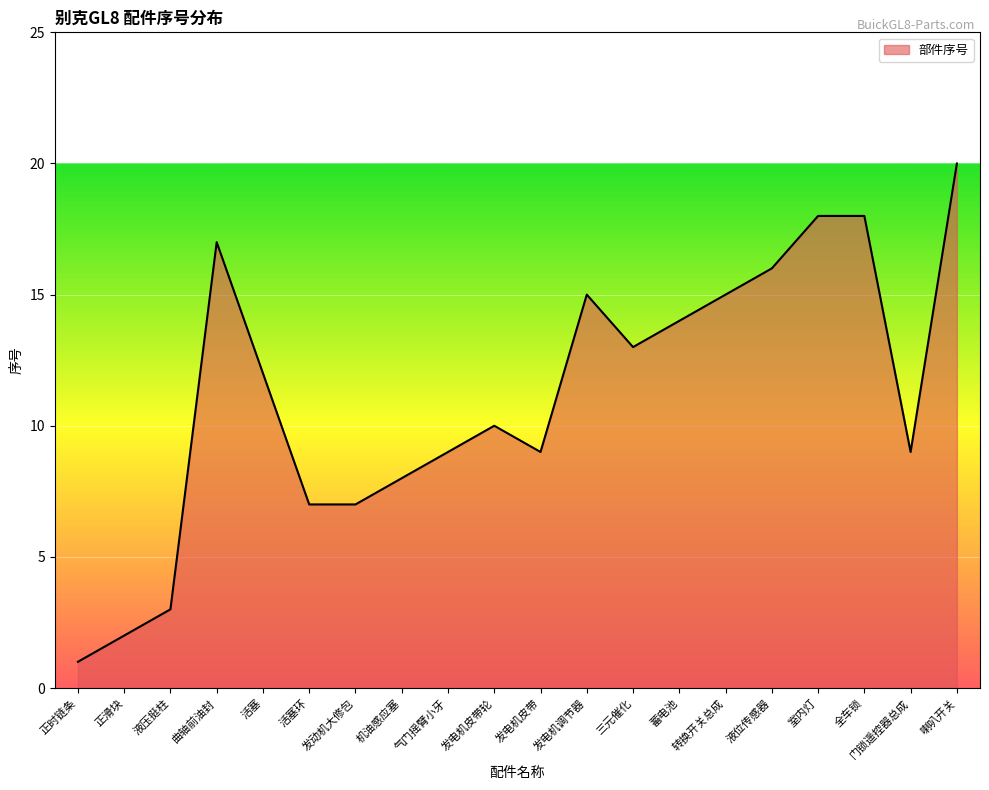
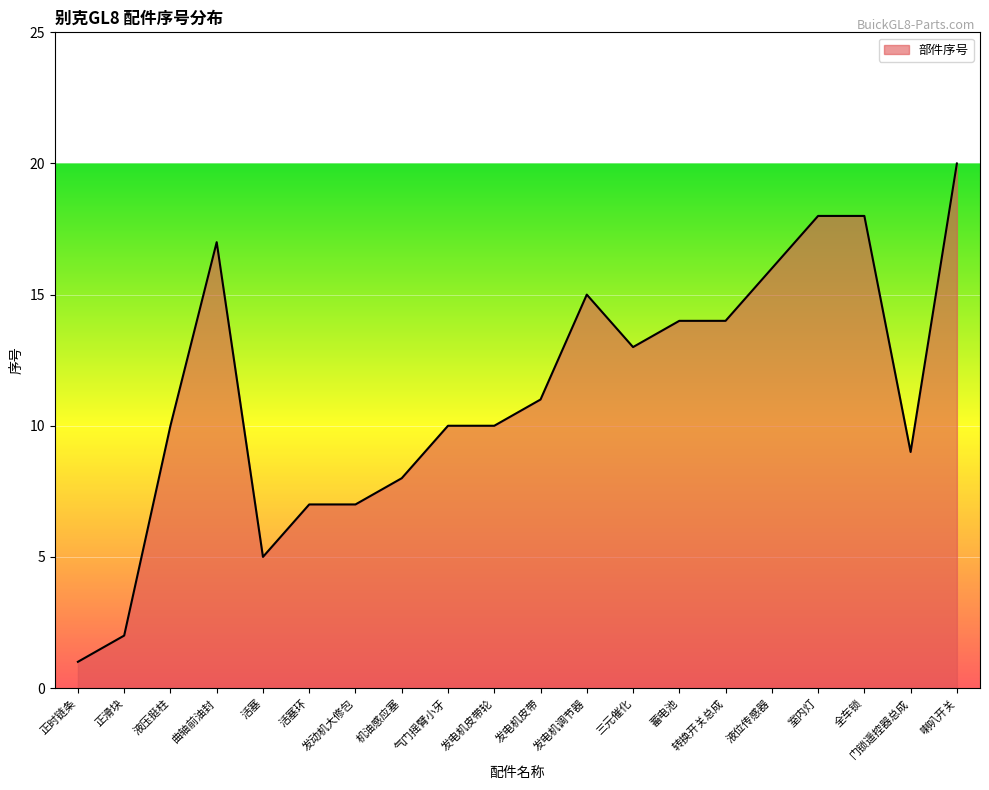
  {
    "正时链条": 1,
    "正滑块": 2,
-   "液压挺柱": 3,
+   "液压挺柱": 10,
    "曲轴前油封": 17,
-   "活塞": 12,
+   "活塞": 5,
    "活塞环": 7,
    "发动机大修包": 7,
    "机油感应塞": 8,
-   "气门摇臂小牙": 9,
+   "气门摇臂小牙": 10,
    "发电机皮带轮": 10,
-   "发电机皮带": 9,
+   "发电机皮带": 11,
    "发电机调节器": 15,
    "三元催化": 13,
    "蓄电池": 14,
-   "转换开关总成": 15,
+   "转换开关总成": 14,
    "液位传感器": 16,
    "室内灯": 18,
    "全车锁": 18,
    "门锁遥控器总成": 9,
    "喇叭开关": 20
  }
